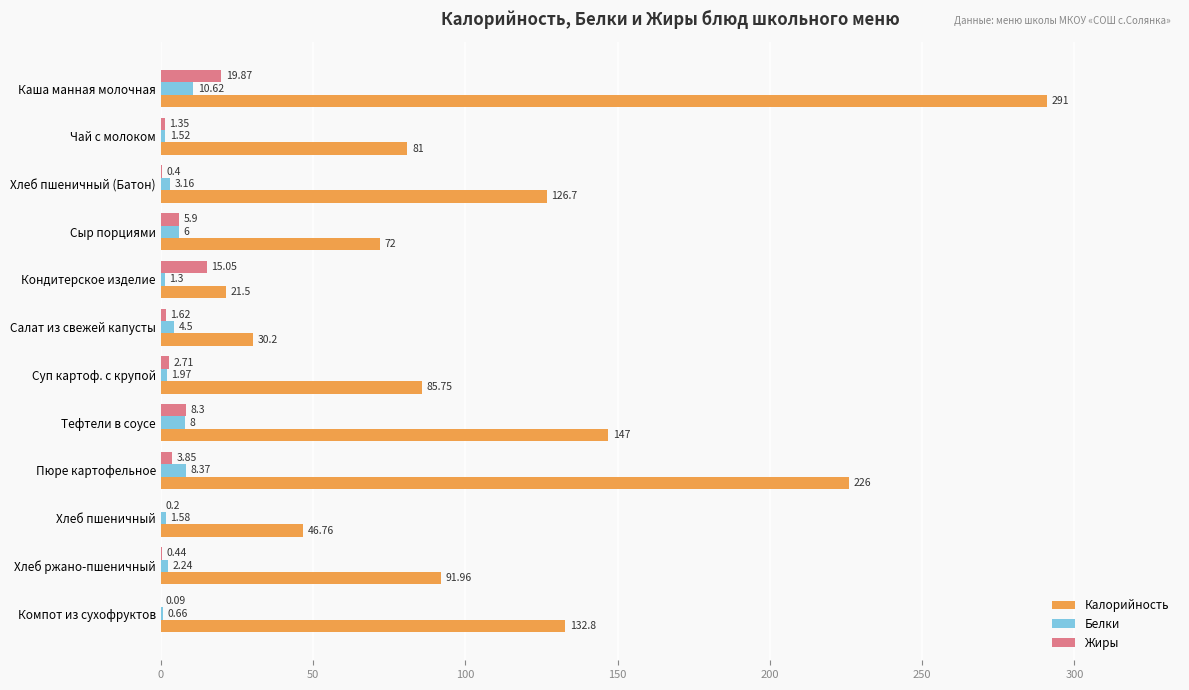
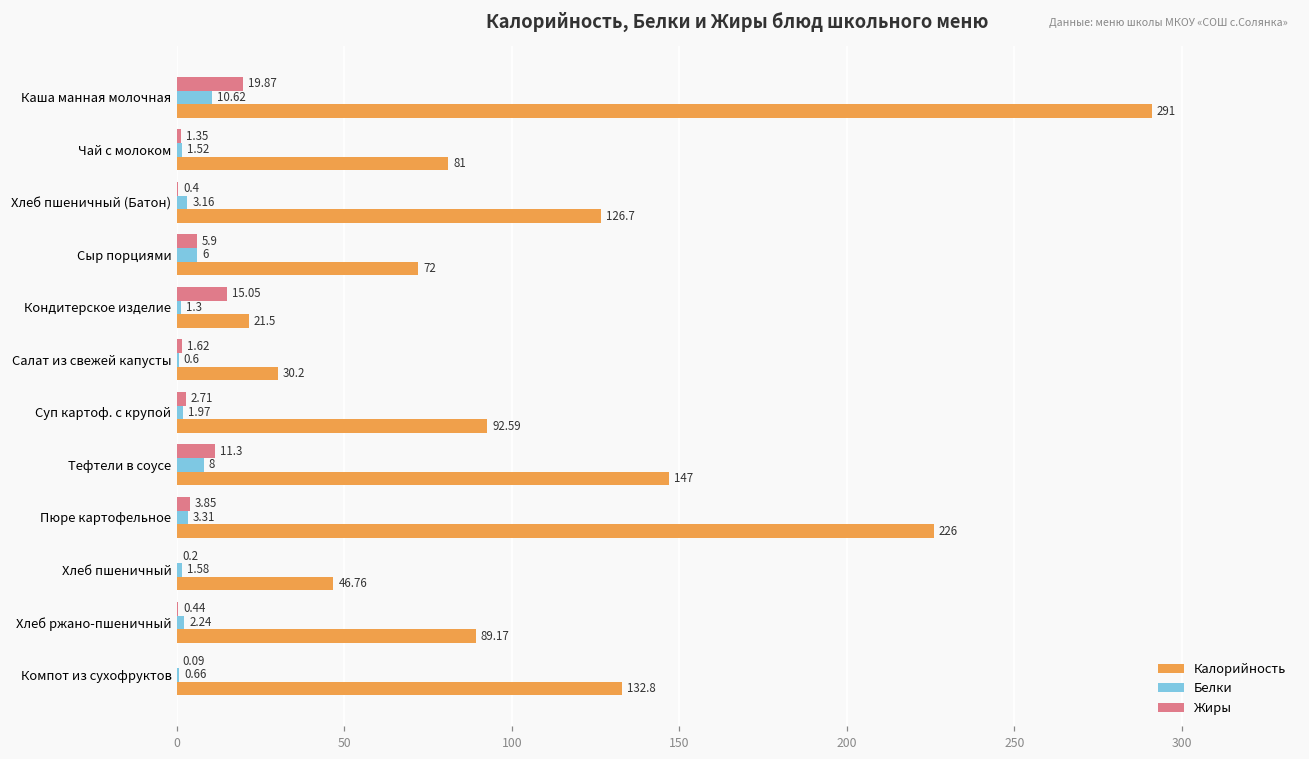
  {
    "Калорийность": {
      "Каша манная молочная": 291,
      "Чай с молоком": 81,
      "Хлеб пшеничный (Батон)": 126.7,
      "Сыр порциями": 72,
      "Кондитерское изделие": 21.5,
      "Салат из свежей капусты": 30.2,
-     "Суп картоф. с крупой": 85.75,
+     "Суп картоф. с крупой": 92.59,
      "Тефтели в соусе": 147,
      "Пюре картофельное": 226,
      "Хлеб пшеничный": 46.76,
-     "Хлеб ржано-пшеничный": 91.96,
+     "Хлеб ржано-пшеничный": 89.17,
      "Компот из сухофруктов": 132.8
    },
    "Белки": {
      "Каша манная молочная": 10.62,
      "Чай с молоком": 1.52,
      "Хлеб пшеничный (Батон)": 3.16,
      "Сыр порциями": 6,
      "Кондитерское изделие": 1.3,
-     "Салат из свежей капусты": 4.5,
+     "Салат из свежей капусты": 0.6,
      "Суп картоф. с крупой": 1.97,
      "Тефтели в соусе": 8,
-     "Пюре картофельное": 8.37,
+     "Пюре картофельное": 3.31,
      "Хлеб пшеничный": 1.58,
      "Хлеб ржано-пшеничный": 2.24,
      "Компот из сухофруктов": 0.66
    },
    "Жиры": {
      "Каша манная молочная": 19.87,
      "Чай с молоком": 1.35,
      "Хлеб пшеничный (Батон)": 0.4,
      "Сыр порциями": 5.9,
      "Кондитерское изделие": 15.05,
      "Салат из свежей капусты": 1.62,
      "Суп картоф. с крупой": 2.71,
-     "Тефтели в соусе": 8.3,
+     "Тефтели в соусе": 11.3,
      "Пюре картофельное": 3.85,
      "Хлеб пшеничный": 0.2,
      "Хлеб ржано-пшеничный": 0.44,
      "Компот из сухофруктов": 0.09
    }
  }
